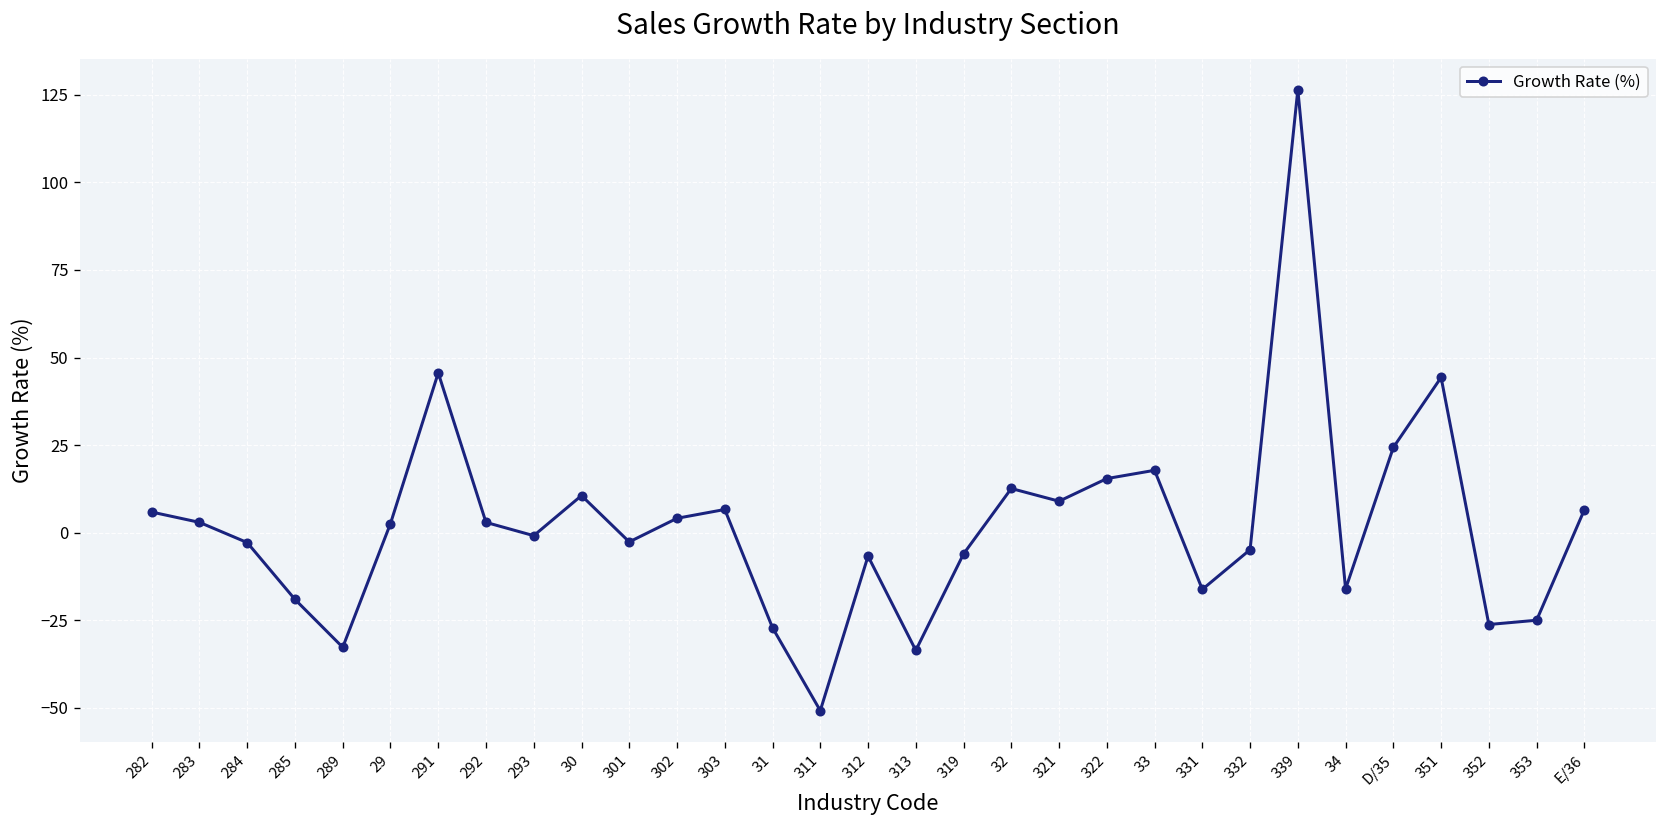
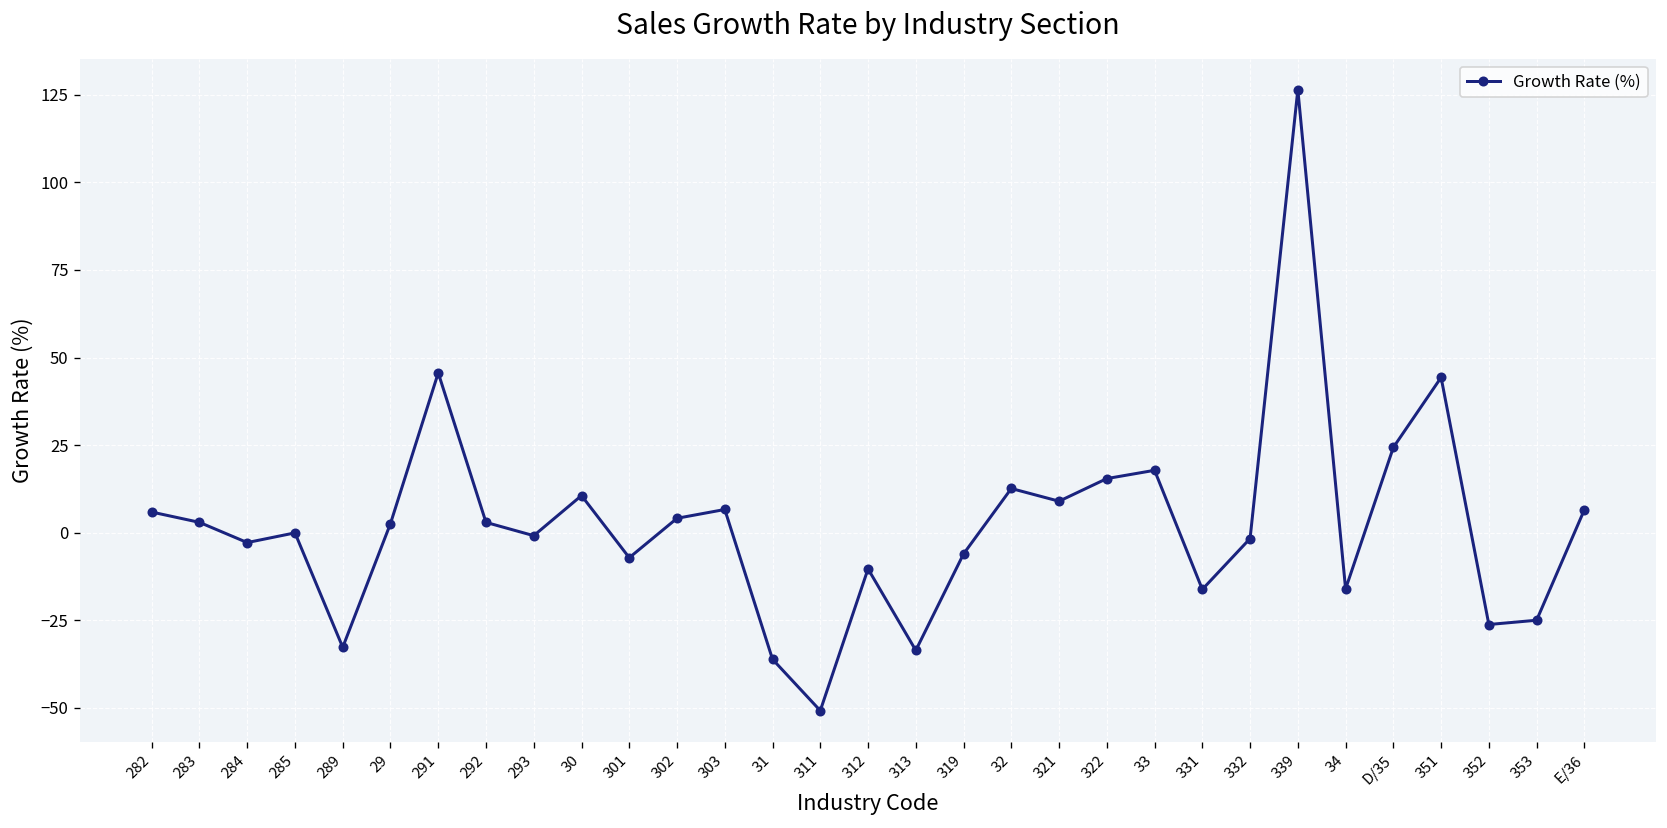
  {
    "282": 6,
    "283": 3,
    "284": -3,
-   "285": -19,
+   "285": 0,
    "289": -33,
    "29": 3,
    "291": 46,
    "292": 3,
    "293": -1,
    "30": 11,
-   "301": -3,
+   "301": -7,
    "302": 4,
    "303": 7,
-   "31": -27,
+   "31": -36,
    "311": -51,
-   "312": -7,
+   "312": -10,
    "313": -34,
    "319": -6,
    "32": 13,
    "321": 9,
    "322": 15,
    "33": 18,
    "331": -16,
-   "332": -5,
+   "332": -2,
    "339": 126,
    "34": -16,
    "D/35": 24,
    "351": 44,
    "352": -26,
    "353": -25,
    "E/36": 7
  }
